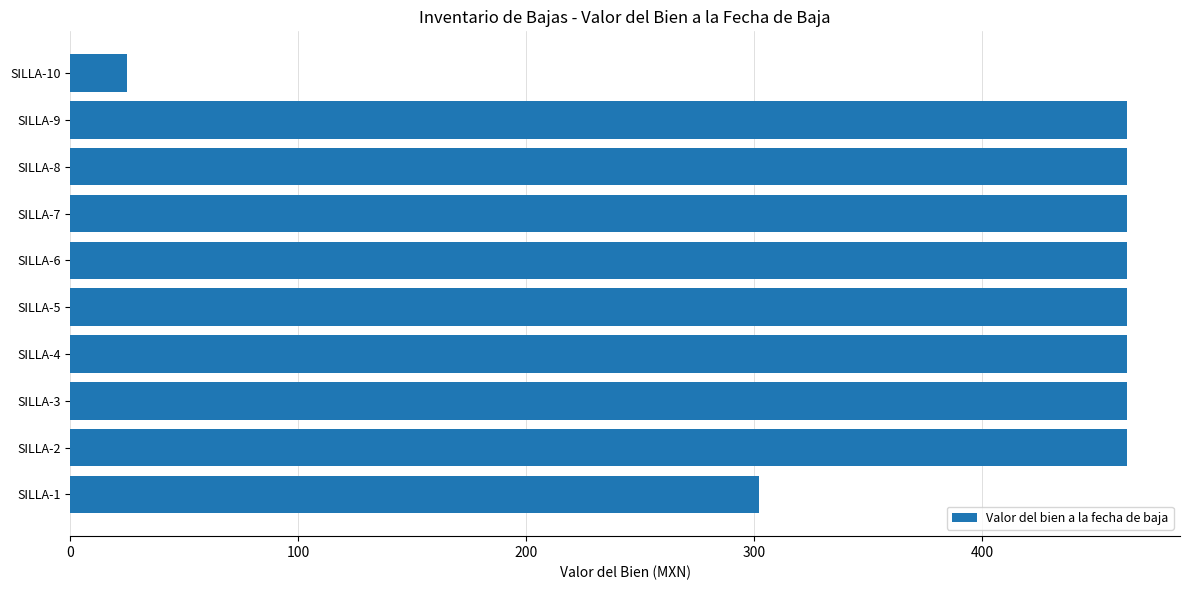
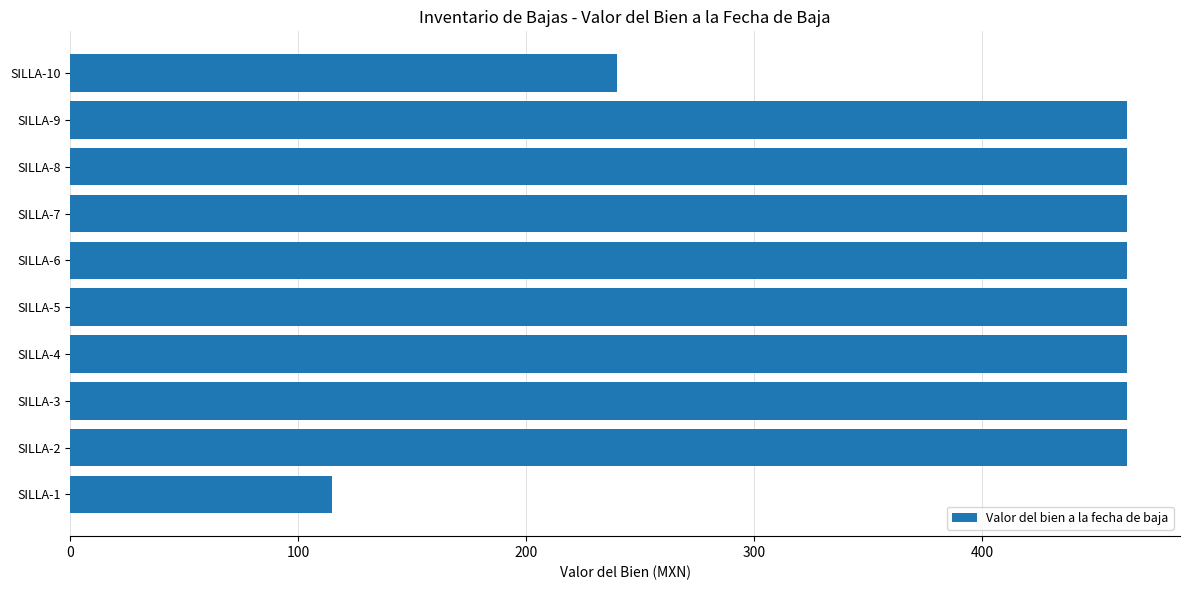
  {
-   "SILLA-10": 25,
+   "SILLA-10": 240,
    "SILLA-9": 464,
    "SILLA-8": 464,
    "SILLA-7": 464,
    "SILLA-6": 464,
    "SILLA-5": 464,
    "SILLA-4": 464,
    "SILLA-3": 464,
    "SILLA-2": 464,
-   "SILLA-1": 302
+   "SILLA-1": 115
  }
